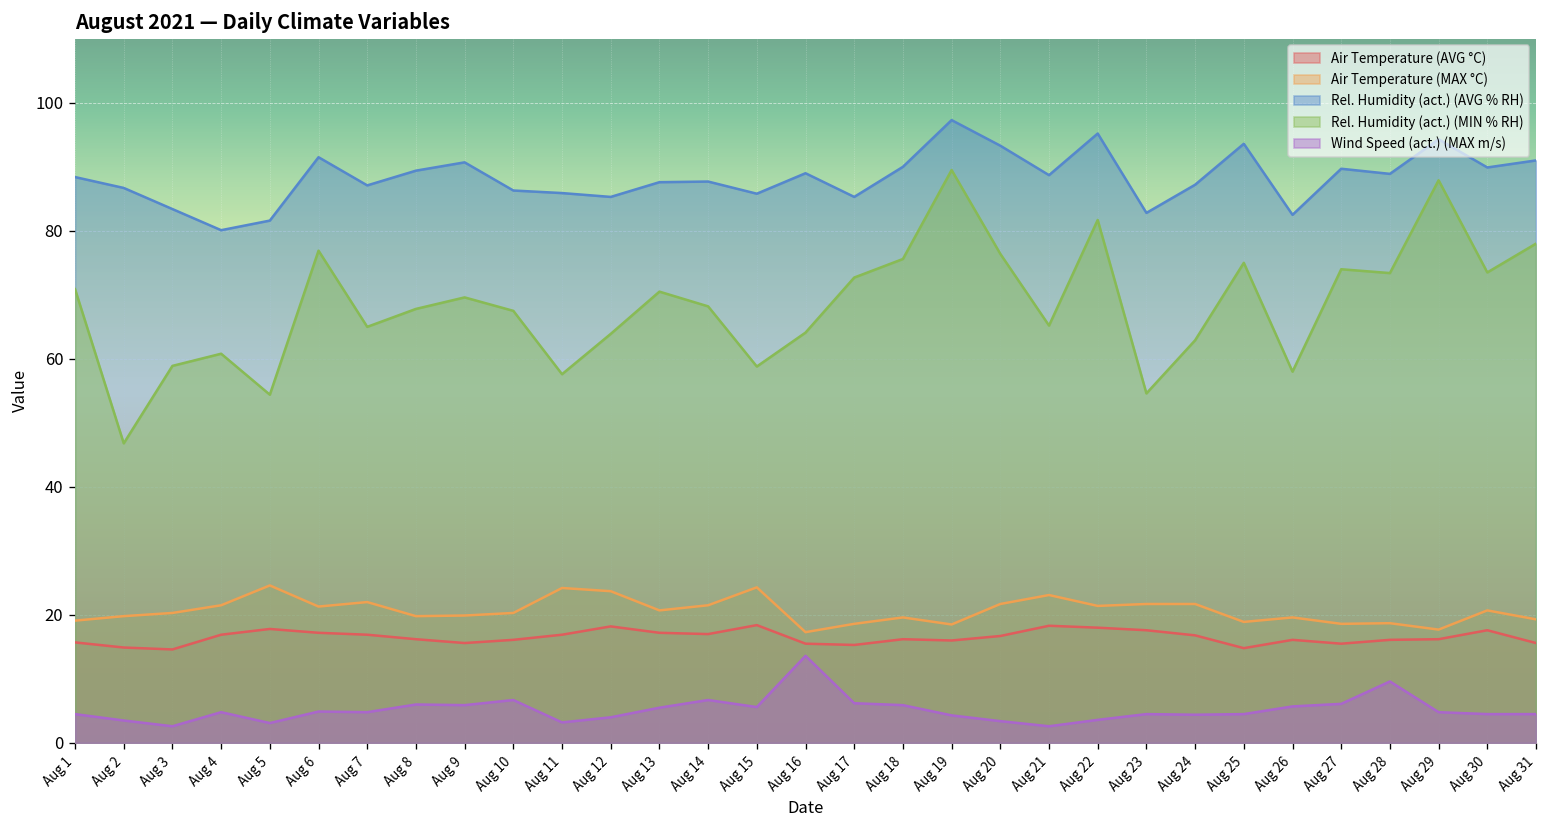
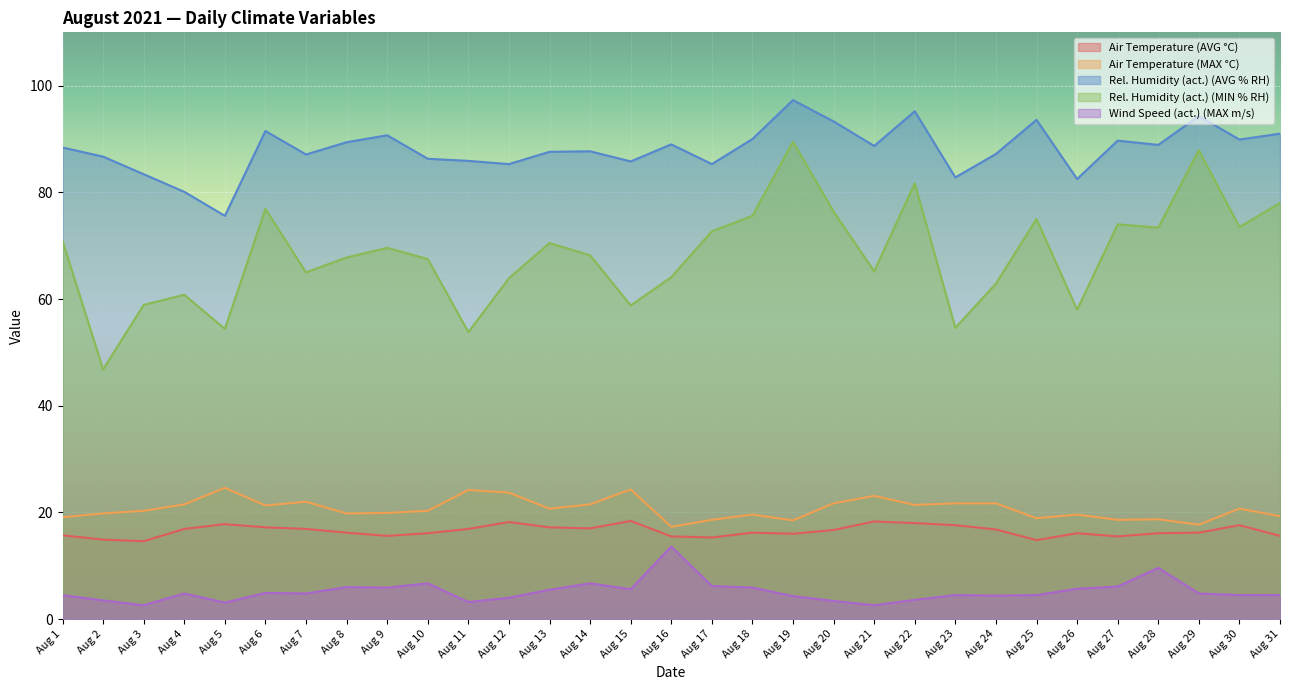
  {
    "Rel. Humidity (act.) (AVG % RH)": {
      "Aug 1": 88,
      "Aug 2": 87,
      "Aug 3": 83,
      "Aug 4": 80,
-     "Aug 5": 82,
+     "Aug 5": 76,
      "Aug 6": 92,
      "Aug 7": 87,
      "Aug 8": 89,
      "Aug 9": 91,
      "Aug 10": 86,
      "Aug 11": 86,
      "Aug 12": 85,
      "Aug 13": 88,
      "Aug 14": 88,
      "Aug 15": 86,
      "Aug 16": 89,
      "Aug 17": 85,
      "Aug 18": 90,
      "Aug 19": 97,
      "Aug 20": 93,
      "Aug 21": 89,
      "Aug 22": 95,
      "Aug 23": 83,
      "Aug 24": 87,
      "Aug 25": 94,
      "Aug 26": 83,
      "Aug 27": 90,
      "Aug 28": 89,
      "Aug 30": 90,
      "Aug 31": 91
    },
    "Rel. Humidity (act.) (MIN % RH)": {
      "Aug 1": 71,
      "Aug 2": 47,
      "Aug 3": 59,
      "Aug 4": 61,
      "Aug 5": 54,
      "Aug 6": 77,
      "Aug 7": 65,
      "Aug 8": 68,
      "Aug 9": 70,
      "Aug 10": 68,
-     "Aug 11": 58,
+     "Aug 11": 54,
      "Aug 12": 64,
      "Aug 13": 71,
      "Aug 14": 68,
      "Aug 15": 59,
      "Aug 16": 64,
      "Aug 17": 73,
      "Aug 18": 76,
      "Aug 19": 90,
      "Aug 20": 76,
      "Aug 21": 65,
      "Aug 22": 82,
      "Aug 23": 55,
      "Aug 24": 63,
      "Aug 25": 75,
      "Aug 26": 58,
      "Aug 27": 74,
      "Aug 28": 73,
      "Aug 29": 88,
      "Aug 30": 74,
      "Aug 31": 78
    },
    "Wind Speed (act.) (MAX m/s)": {
      "Aug 1": 5,
      "Aug 2": 4,
      "Aug 3": 3,
      "Aug 4": 5,
      "Aug 5": 3,
      "Aug 6": 5,
      "Aug 7": 5,
      "Aug 8": 6,
      "Aug 9": 6,
      "Aug 10": 7,
      "Aug 11": 3,
      "Aug 12": 4,
      "Aug 13": 6,
      "Aug 14": 7,
      "Aug 15": 6,
      "Aug 16": 14,
      "Aug 17": 6,
      "Aug 18": 6,
      "Aug 19": 4,
      "Aug 20": 3,
      "Aug 21": 3,
      "Aug 22": 4,
      "Aug 23": 5,
      "Aug 24": 4,
      "Aug 25": 5,
      "Aug 26": 6,
      "Aug 27": 6,
      "Aug 28": 10,
      "Aug 29": 5,
      "Aug 30": 5,
      "Aug 31": 5
    }
  }
